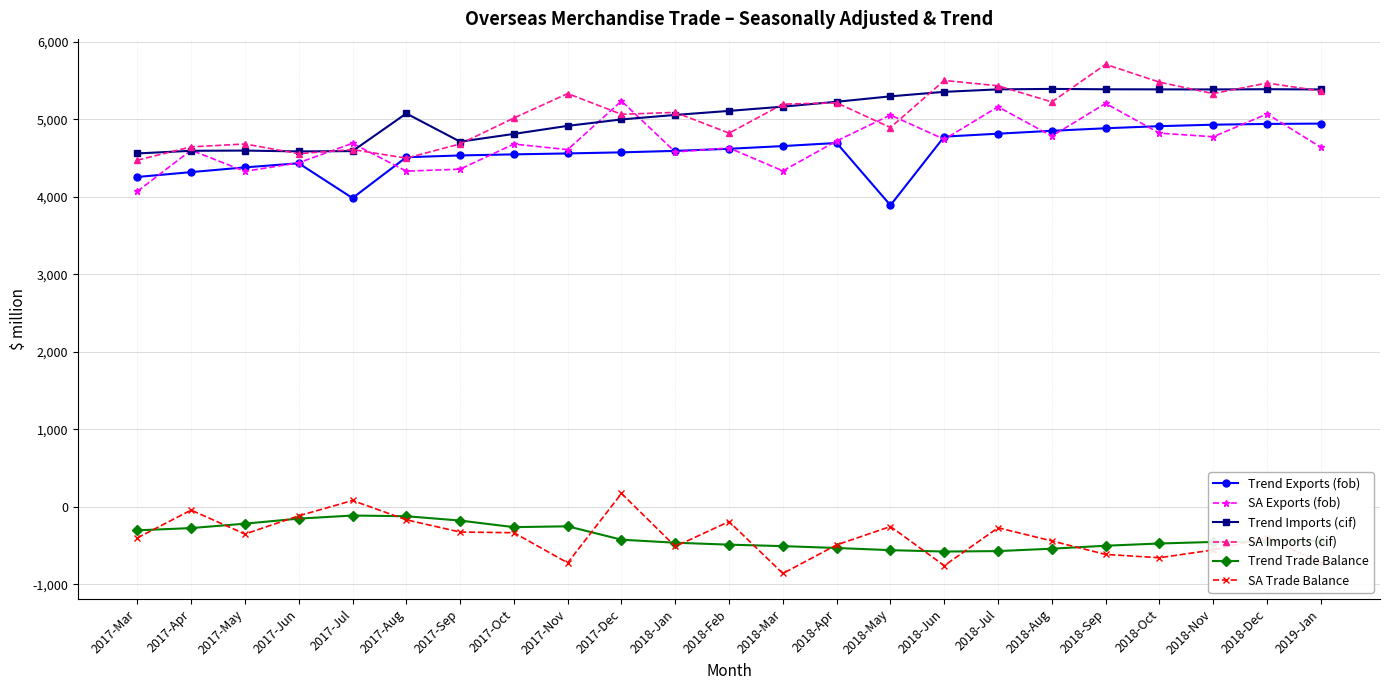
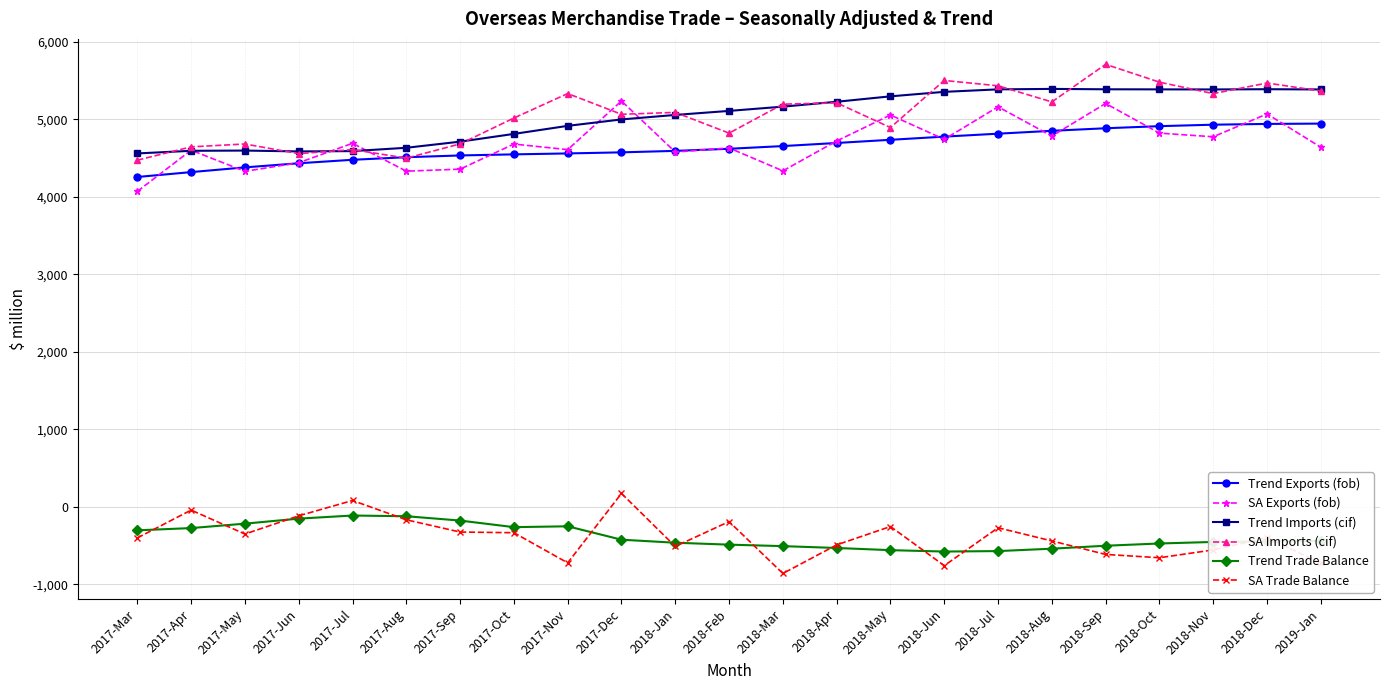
  {
    "Trend Exports (fob)": {
      "2017-Mar": "4,300",
      "2017-Apr": "4,300",
      "2017-May": "4,400",
-     "2017-Jul": "4,000",
+     "2017-Jul": "4,500",
      "2017-Sep": "4,500",
      "2017-Oct": "4,500",
      "2017-Nov": "4,600",
      "2017-Dec": "4,600",
      "2018-Mar": "4,700",
-     "2018-May": "3,900",
+     "2018-May": "4,700",
      "2018-Jun": "4,800",
      "2018-Jul": "4,800",
      "2018-Aug": "4,900",
      "2018-Sep": "4,900",
      "2018-Oct": "4,900",
      "2018-Nov": "4,900",
      "2018-Dec": "4,900",
      "2019-Jan": "4,900"
    },
    "SA Exports (fob)": {
      "2017-Mar": "4,100",
      "2017-May": "4,300",
      "2017-Jul": "4,700",
      "2017-Aug": "4,300",
      "2017-Sep": "4,400",
      "2017-Oct": "4,700",
      "2017-Nov": "4,600",
      "2017-Dec": "5,200",
      "2018-Mar": "4,300",
      "2018-May": "5,100",
      "2018-Jun": "4,700",
      "2018-Jul": "5,200",
      "2018-Aug": "4,800",
      "2018-Sep": "5,200",
      "2018-Oct": "4,800",
      "2018-Nov": "4,800",
      "2018-Dec": "5,100",
      "2019-Jan": "4,600"
    },
    "Trend Imports (cif)": {
      "2017-Mar": "4,600",
      "2017-May": "4,600",
-     "2017-Aug": "5,100",
+     "2017-Aug": "4,600",
      "2017-Oct": "4,800",
      "2017-Nov": "4,900",
      "2017-Dec": "5,000",
      "2018-Feb": "5,100",
      "2018-May": "5,300",
      "2018-Jun": "5,400",
      "2018-Jul": "5,400",
      "2018-Aug": "5,400",
      "2018-Sep": "5,400",
      "2018-Oct": "5,400",
      "2018-Nov": "5,400",
      "2018-Dec": "5,400"
    },
    "SA Imports (cif)": {
      "2017-Mar": "4,500",
      "2017-Apr": "4,600",
      "2017-May": "4,700",
      "2017-Oct": "5,000",
      "2017-Nov": "5,300",
      "2017-Dec": "5,100",
      "2018-Feb": "4,800",
      "2018-May": "4,900",
      "2018-Jun": "5,500",
      "2018-Jul": "5,400",
      "2018-Aug": "5,200",
      "2018-Sep": "5,700",
      "2018-Oct": "5,500",
      "2018-Nov": "5,300",
      "2018-Dec": "5,500"
    },
    "Trend Trade Balance": {
      "2017-Mar": "-300",
      "2017-Apr": "-300",
      "2017-May": "-200",
      "2017-Jun": "-200",
      "2017-Jul": "-100",
      "2017-Aug": "-100",
      "2017-Sep": "-200",
      "2017-Oct": "-300",
      "2017-Nov": "-300",
      "2017-Dec": "-400",
      "2018-Jan": "-500",
      "2018-Feb": "-500",
      "2018-Mar": "-500",
      "2018-Apr": "-500",
      "2018-May": "-600",
      "2018-Jun": "-600",
      "2018-Jul": "-600",
      "2018-Aug": "-500",
      "2018-Sep": "-500",
      "2018-Oct": "-500"
    },
    "SA Trade Balance": {
      "2017-Mar": "-400",
      "2017-Apr": "0",
      "2017-May": "-400",
      "2017-Jun": "-100",
      "2017-Jul": "100",
      "2017-Aug": "-200",
      "2017-Sep": "-300",
      "2017-Oct": "-300",
      "2017-Nov": "-700",
      "2017-Dec": "200",
      "2018-Jan": "-500",
      "2018-Feb": "-200",
      "2018-Mar": "-900",
      "2018-Apr": "-500",
      "2018-May": "-300",
      "2018-Jun": "-800",
      "2018-Jul": "-300",
      "2018-Aug": "-400",
      "2018-Sep": "-600",
      "2018-Oct": "-700"
    }
  }
